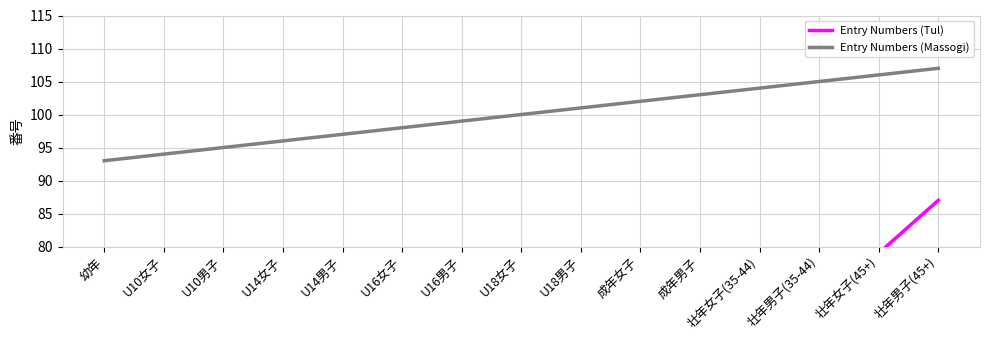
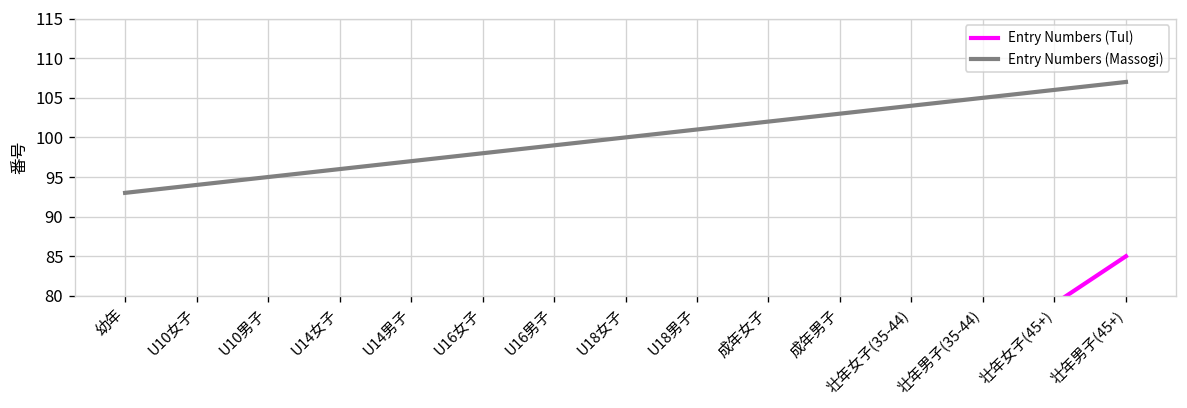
  {
    "Entry Numbers (Tul)": {
-     "壮年男子(45+)": 87
+     "壮年男子(45+)": 85
    },
    "Entry Numbers (Massogi)": {
      "幼年": 93,
      "U10女子": 94,
      "U10男子": 95,
      "U14女子": 96,
      "U14男子": 97,
      "U16女子": 98,
      "U16男子": 99,
      "U18女子": 100,
      "U18男子": 101,
      "成年女子": 102,
      "成年男子": 103,
      "壮年女子(35-44)": 104,
      "壮年男子(35-44)": 105,
      "壮年女子(45+)": 106,
      "壮年男子(45+)": 107
    }
  }
